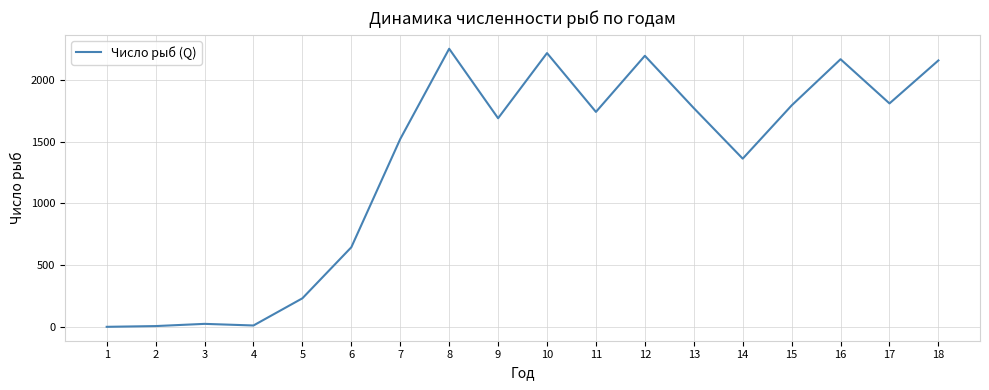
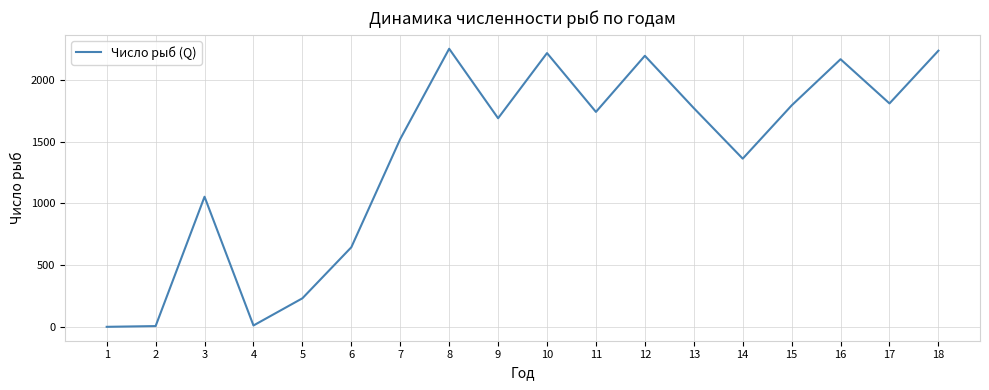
  {
    "1": 0,
    "2": 10,
-   "3": 30,
+   "3": 1050,
    "4": 10,
    "5": 230,
    "6": 650,
    "7": 1520,
    "8": 2250,
    "9": 1690,
    "10": 2210,
    "11": 1740,
    "12": 2190,
    "13": 1770,
    "14": 1360,
    "15": 1790,
    "16": 2160,
    "17": 1810,
-   "18": 2160
+   "18": 2230
  }
